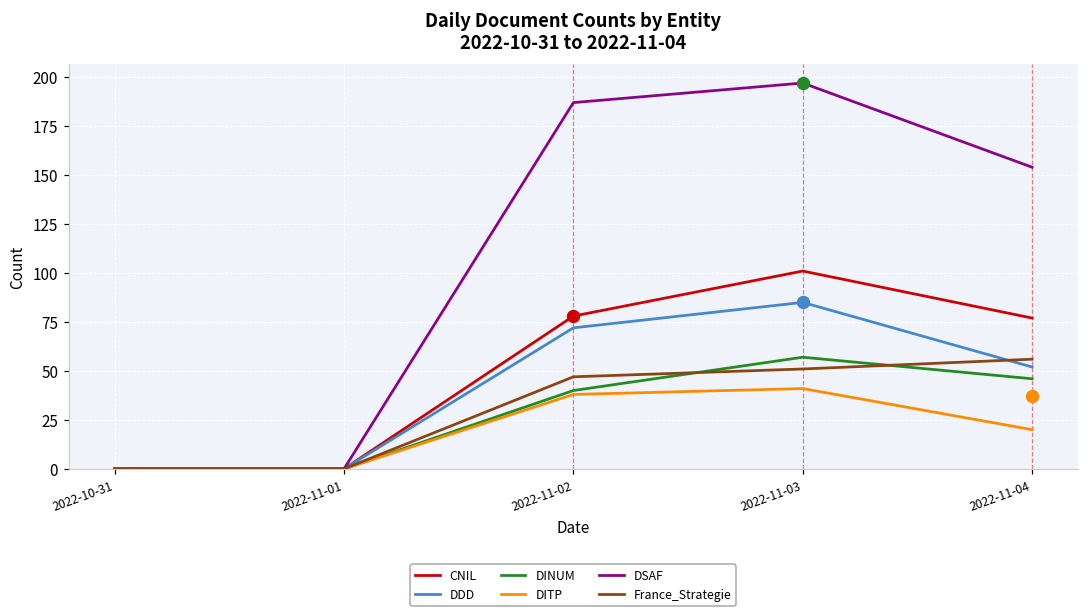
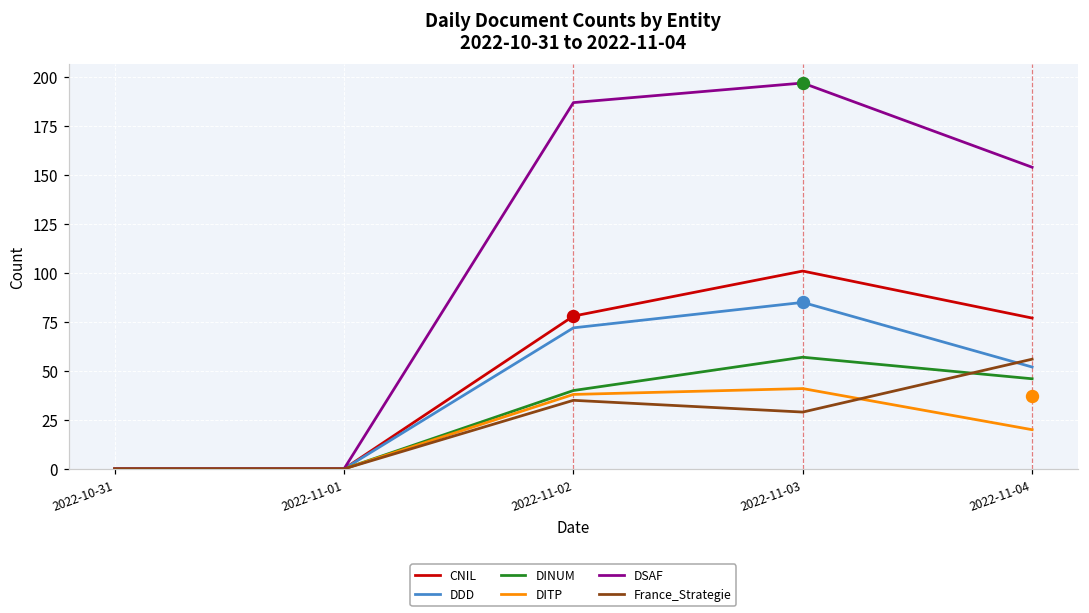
  {
    "DSAF": {
      "2022-11-02": 187,
      "2022-11-04": 154
    },
    "France_Strategie": {
-     "2022-11-02": 47,
-     "2022-11-03": 51,
+     "2022-11-02": 35,
+     "2022-11-03": 29,
      "2022-11-04": 56
    }
  }
